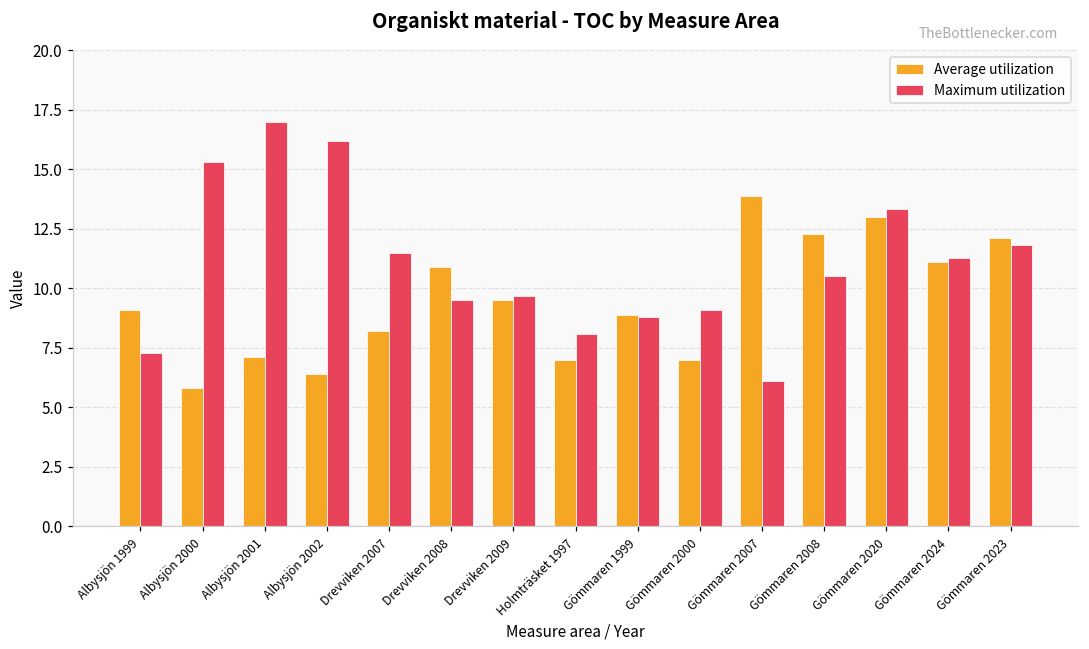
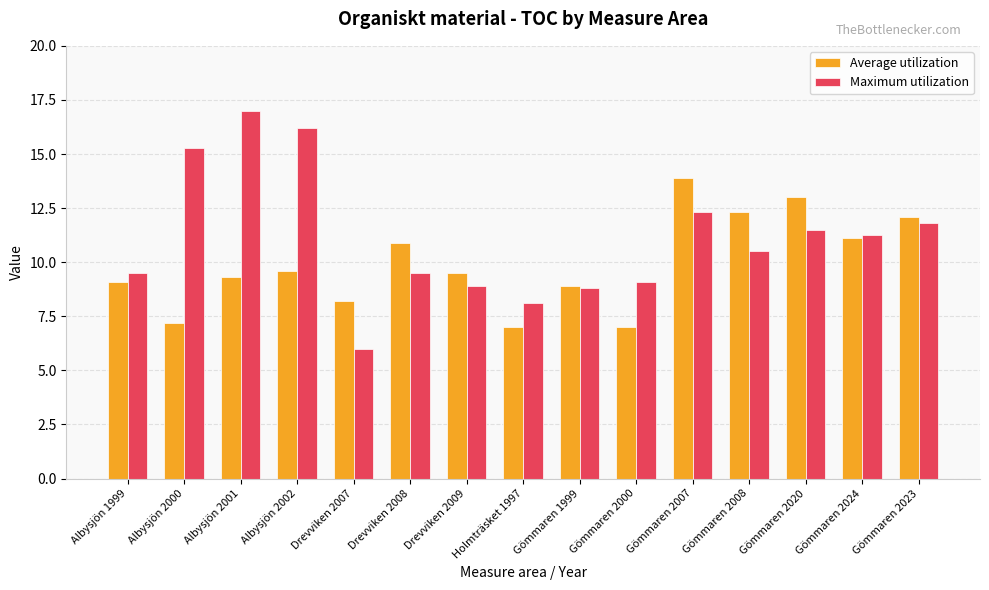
  {
    "Average utilization": {
      "Albysjön 1999": 9.1,
-     "Albysjön 2000": 5.8,
-     "Albysjön 2001": 7.1,
-     "Albysjön 2002": 6.4,
+     "Albysjön 2000": 7.2,
+     "Albysjön 2001": 9.3,
+     "Albysjön 2002": 9.6,
      "Drevviken 2007": 8.2,
      "Drevviken 2008": 10.9,
      "Drevviken 2009": 9.5,
      "Holmträsket 1997": 7.0,
      "Gömmaren 1999": 8.9,
      "Gömmaren 2000": 7.0,
      "Gömmaren 2007": 13.9,
      "Gömmaren 2008": 12.3,
      "Gömmaren 2020": 13.0,
      "Gömmaren 2024": 11.1,
      "Gömmaren 2023": 12.1
    },
    "Maximum utilization": {
-     "Albysjön 1999": 7.3,
+     "Albysjön 1999": 9.5,
      "Albysjön 2000": 15.3,
      "Albysjön 2001": 17.0,
      "Albysjön 2002": 16.2,
-     "Drevviken 2007": 11.5,
+     "Drevviken 2007": 6.0,
      "Drevviken 2008": 9.5,
-     "Drevviken 2009": 9.7,
+     "Drevviken 2009": 8.9,
      "Holmträsket 1997": 8.1,
      "Gömmaren 1999": 8.8,
      "Gömmaren 2000": 9.1,
-     "Gömmaren 2007": 6.1,
+     "Gömmaren 2007": 12.3,
      "Gömmaren 2008": 10.5,
-     "Gömmaren 2020": 13.3,
+     "Gömmaren 2020": 11.5,
      "Gömmaren 2024": 11.3,
      "Gömmaren 2023": 11.8
    }
  }
